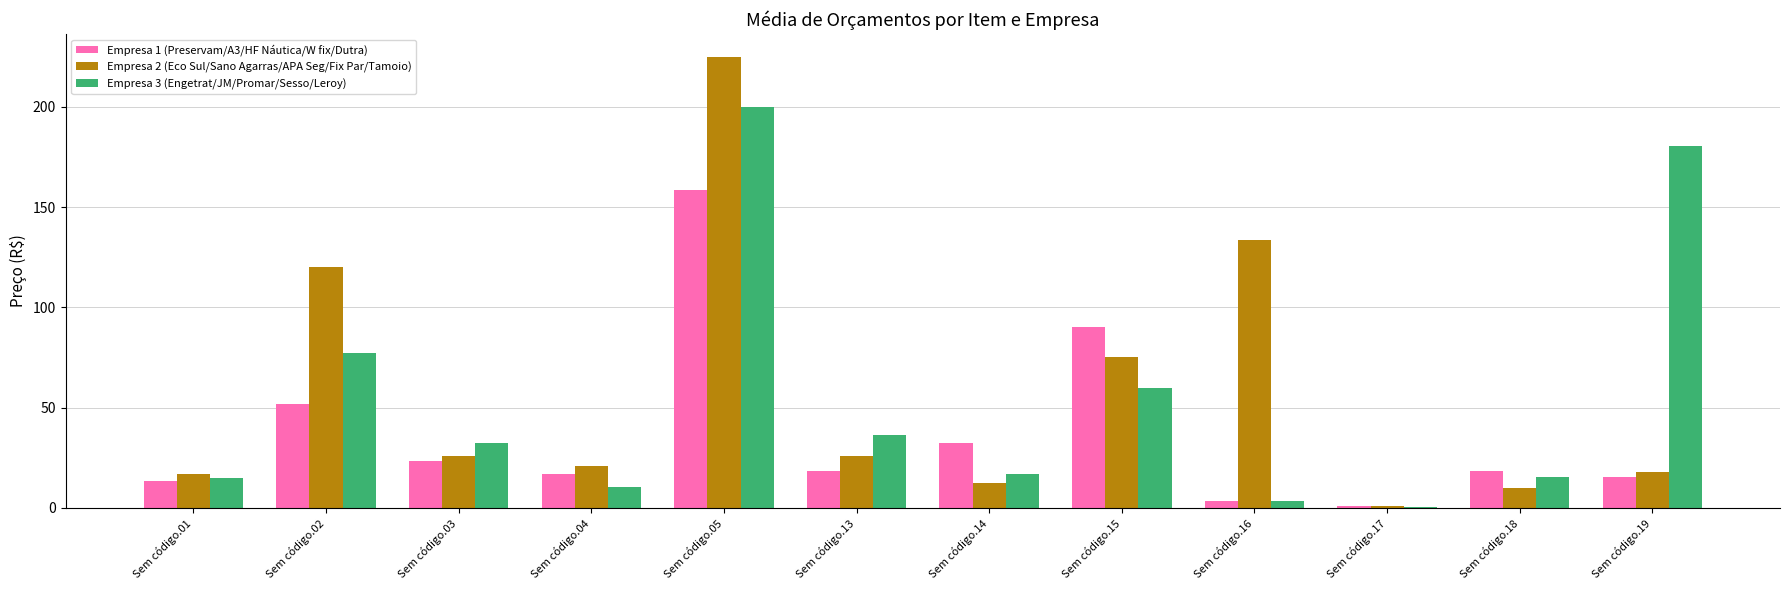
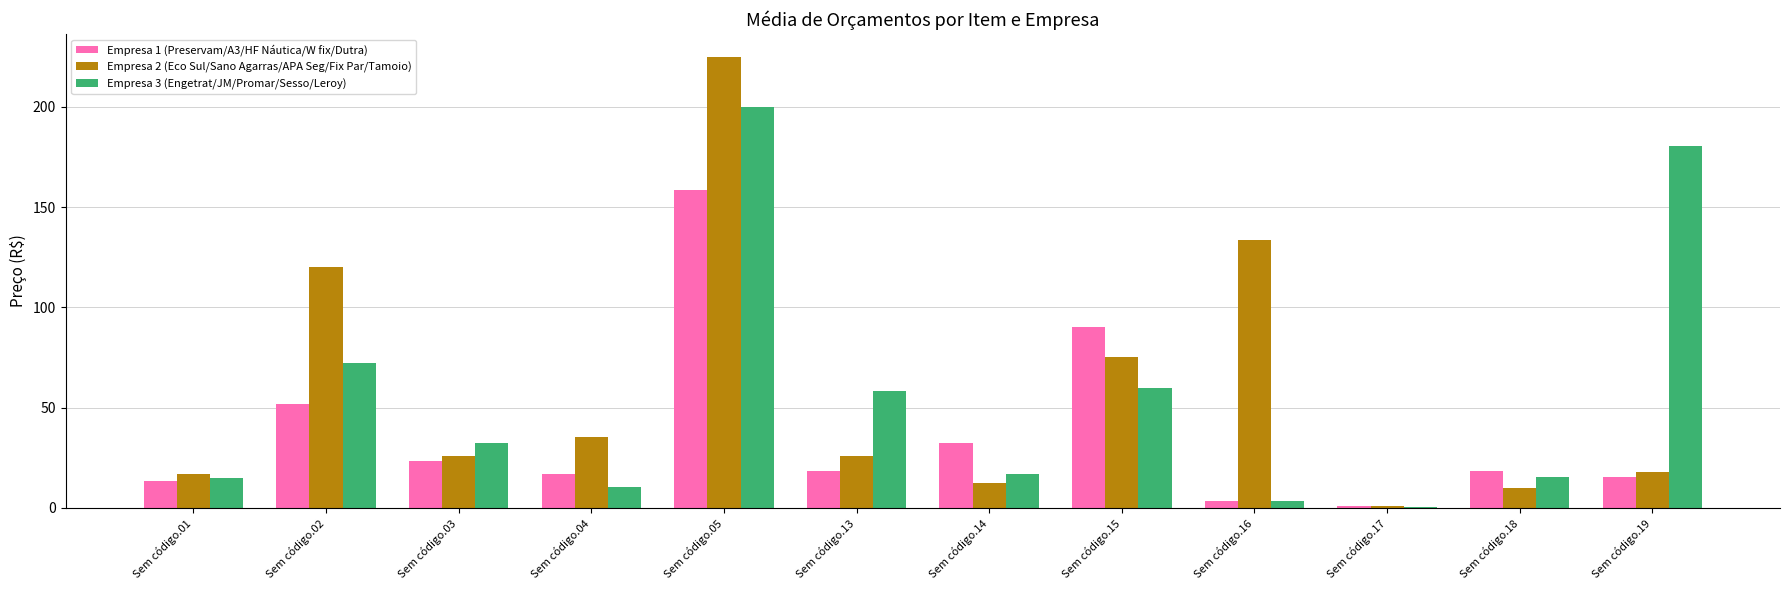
  {
    "Empresa 1 (Preservam/A3/HF Náutica/W fix/Dutra)": {
      "Sem código.01": 13,
      "Sem código.02": 52,
      "Sem código.03": 23,
      "Sem código.04": 17,
      "Sem código.05": 158,
      "Sem código.13": 19,
      "Sem código.14": 32,
      "Sem código.15": 90,
      "Sem código.16": 4,
      "Sem código.18": 18,
      "Sem código.19": 16
    },
    "Empresa 2 (Eco Sul/Sano Agarras/APA Seg/Fix Par/Tamoio)": {
      "Sem código.01": 17,
      "Sem código.02": 120,
      "Sem código.03": 26,
-     "Sem código.04": 21,
+     "Sem código.04": 35,
      "Sem código.05": 225,
      "Sem código.13": 26,
      "Sem código.14": 13,
      "Sem código.15": 75,
      "Sem código.16": 134,
      "Sem código.18": 10,
      "Sem código.19": 18
    },
    "Empresa 3 (Engetrat/JM/Promar/Sesso/Leroy)": {
      "Sem código.01": 15,
-     "Sem código.02": 77,
+     "Sem código.02": 72,
      "Sem código.03": 32,
      "Sem código.04": 11,
      "Sem código.05": 200,
-     "Sem código.13": 36,
+     "Sem código.13": 58,
      "Sem código.14": 17,
      "Sem código.15": 60,
      "Sem código.16": 4,
      "Sem código.18": 16,
      "Sem código.19": 181
    }
  }
